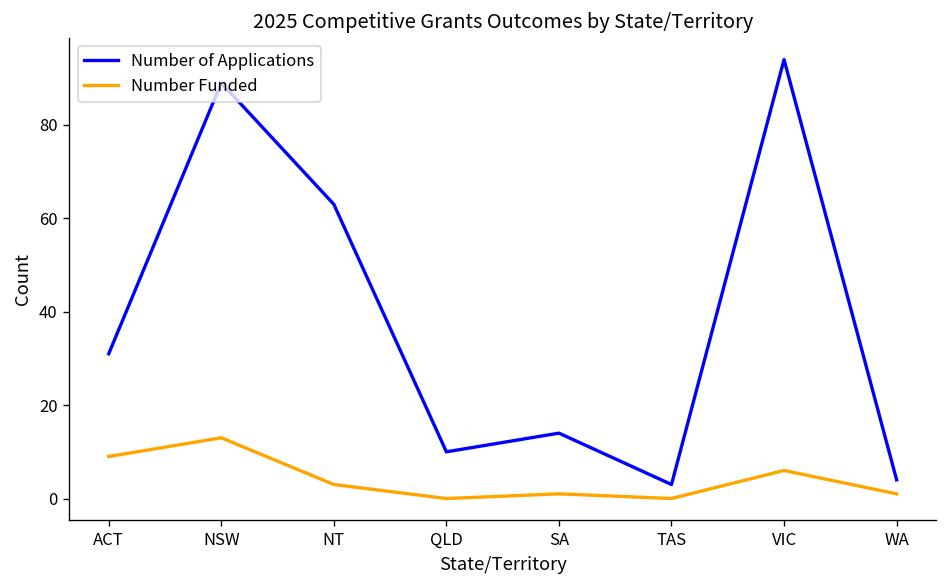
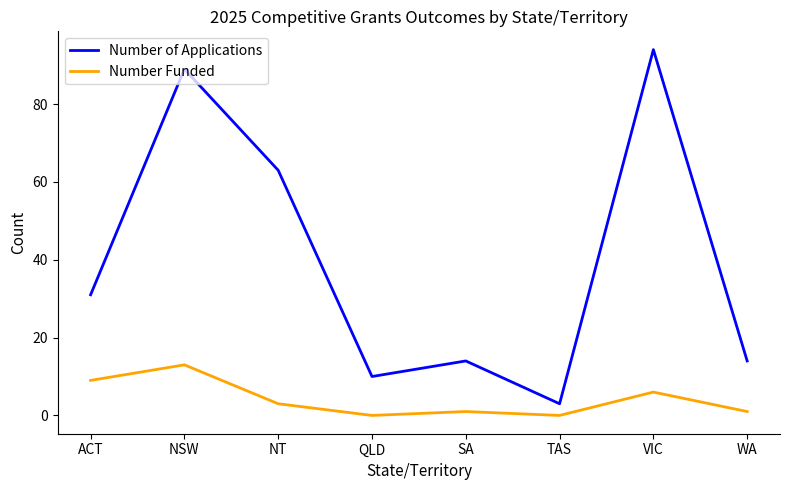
  {
    "Number of Applications": {
      "ACT": 31,
      "NT": 63,
      "QLD": 10,
      "SA": 14,
      "TAS": 3,
      "VIC": 94,
-     "WA": 4
+     "WA": 14
    },
    "Number Funded": {
      "ACT": 9,
      "NSW": 13,
      "NT": 3,
      "QLD": 0,
      "SA": 1,
      "TAS": 0,
      "VIC": 6,
      "WA": 1
    }
  }
